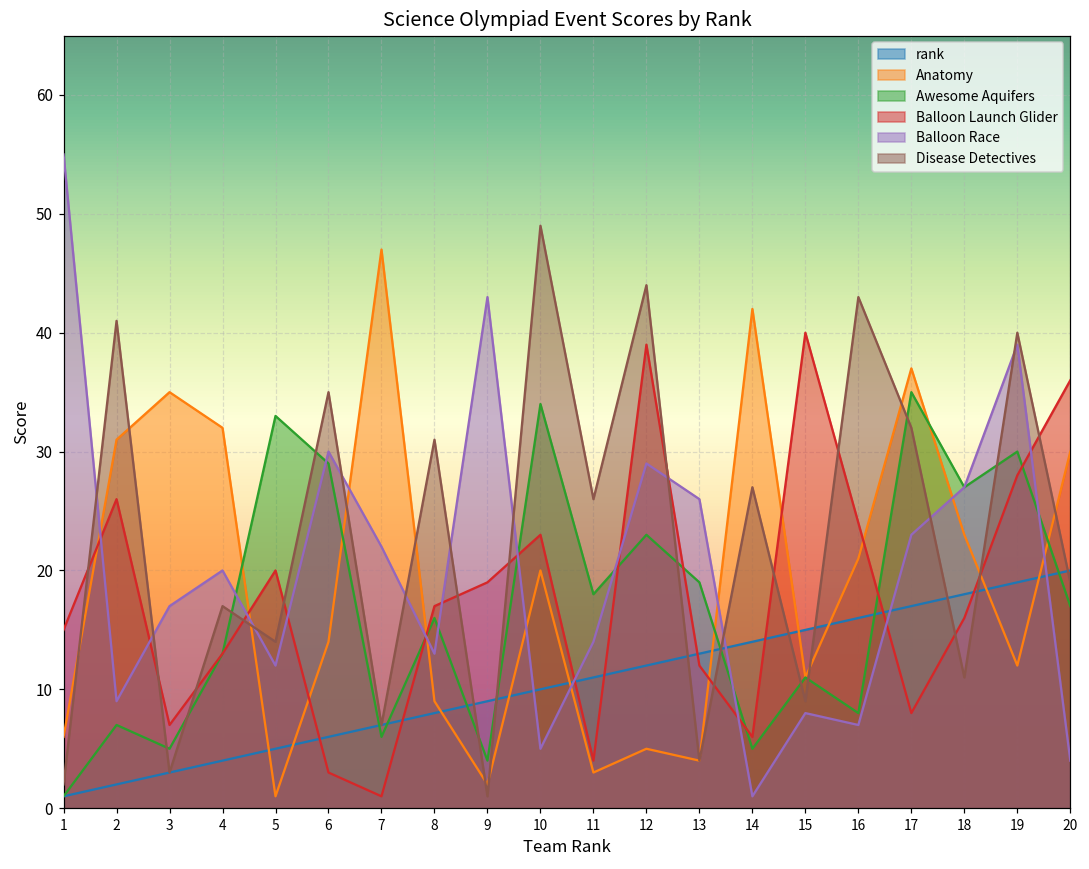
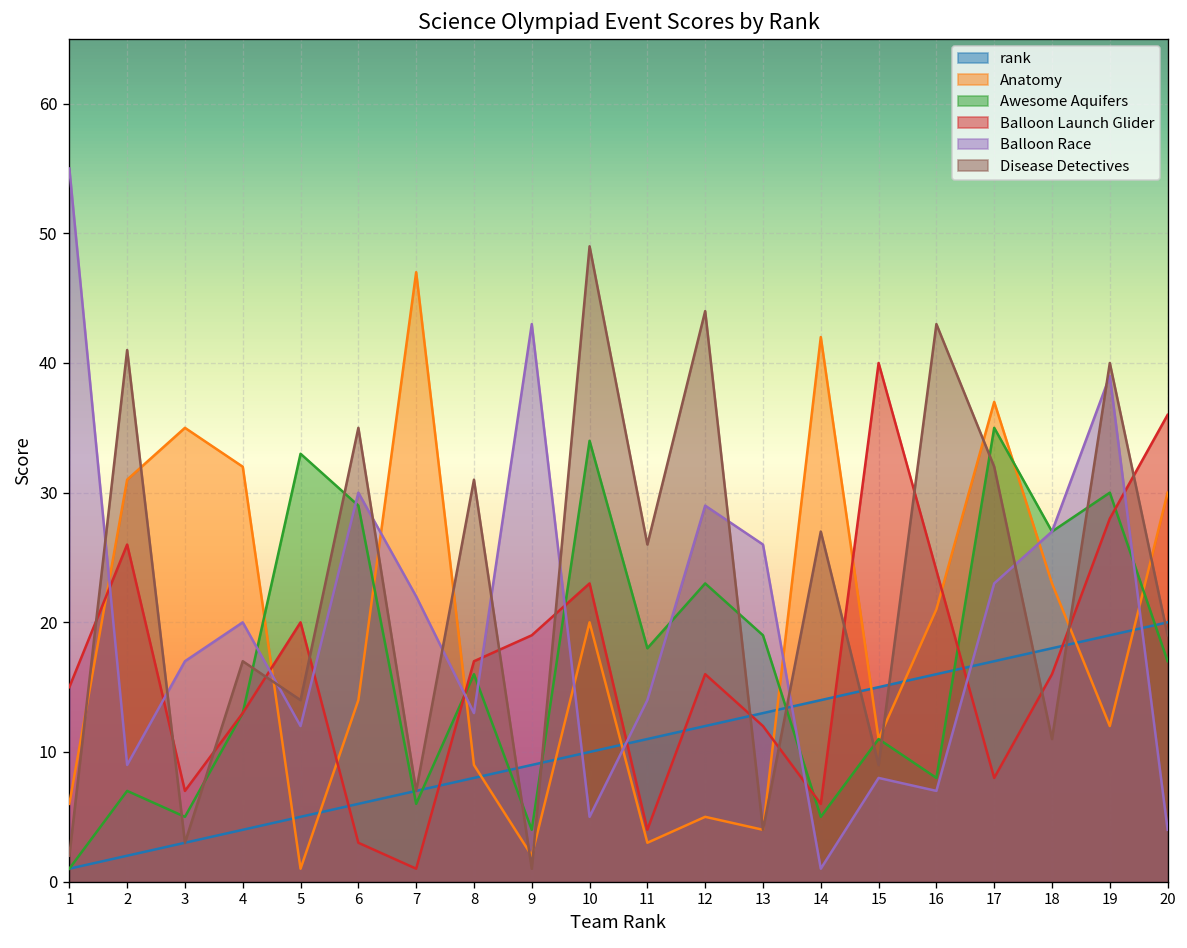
  {
    "rank": {
      "2": 2,
      "4": 4,
      "5": 5,
      "6": 6,
      "8": 8,
      "9": 9,
      "10": 10,
      "11": 11,
      "12": 12,
      "13": 13,
      "14": 14,
      "15": 15,
      "16": 16,
      "17": 17,
      "18": 18,
      "19": 19,
      "20": 20
    },
    "Anatomy": {
      "1": 6,
      "2": 31,
      "3": 35,
      "4": 32,
      "5": 1,
      "6": 14,
      "7": 47,
      "8": 9,
      "9": 2,
      "10": 20,
      "11": 3,
      "12": 5,
      "14": 42,
      "16": 21,
      "17": 37,
      "18": 23,
      "19": 12,
      "20": 30
    },
    "Awesome Aquifers": {
      "2": 7,
      "3": 5,
      "5": 33,
      "6": 29,
      "7": 6,
      "8": 16,
      "9": 4,
      "10": 34,
      "11": 18,
      "12": 23,
      "13": 19,
      "14": 5,
      "16": 8,
      "17": 35,
      "19": 30,
      "20": 17
    },
    "Balloon Launch Glider": {
      "1": 15,
      "2": 26,
      "3": 7,
      "5": 20,
      "6": 3,
      "7": 1,
      "8": 17,
      "9": 19,
      "10": 23,
      "11": 4,
-     "12": 39,
+     "12": 16,
      "13": 12,
      "14": 6,
      "15": 40,
      "16": 24,
      "17": 8,
      "18": 16,
      "19": 28,
      "20": 36
    },
    "Balloon Race": {
      "1": 55,
      "2": 9,
      "3": 17,
      "4": 20,
      "5": 12,
      "6": 30,
      "7": 22,
      "8": 13,
      "9": 43,
      "10": 5,
      "11": 14,
      "12": 29,
      "13": 26,
      "14": 1,
      "15": 8,
      "16": 7,
      "17": 23,
      "19": 39,
      "20": 4
    },
    "Disease Detectives": {
      "1": 2,
      "2": 41,
      "4": 17,
      "5": 14,
      "6": 35,
      "8": 31,
      "9": 1,
      "10": 49,
      "11": 26,
      "12": 44,
      "14": 27,
      "15": 9,
      "16": 43,
      "17": 32,
      "18": 11,
      "19": 40,
      "20": 19
    }
  }
